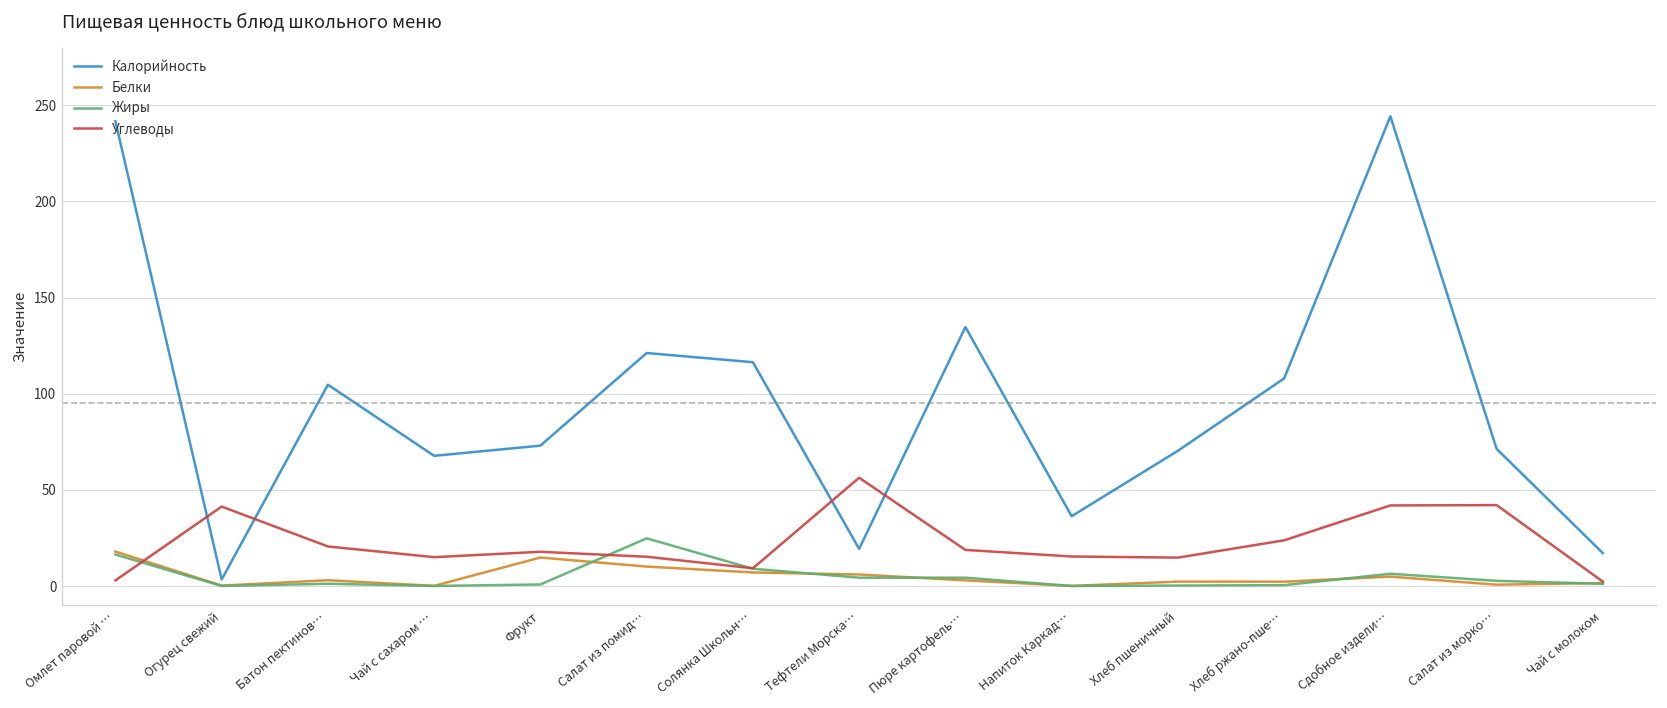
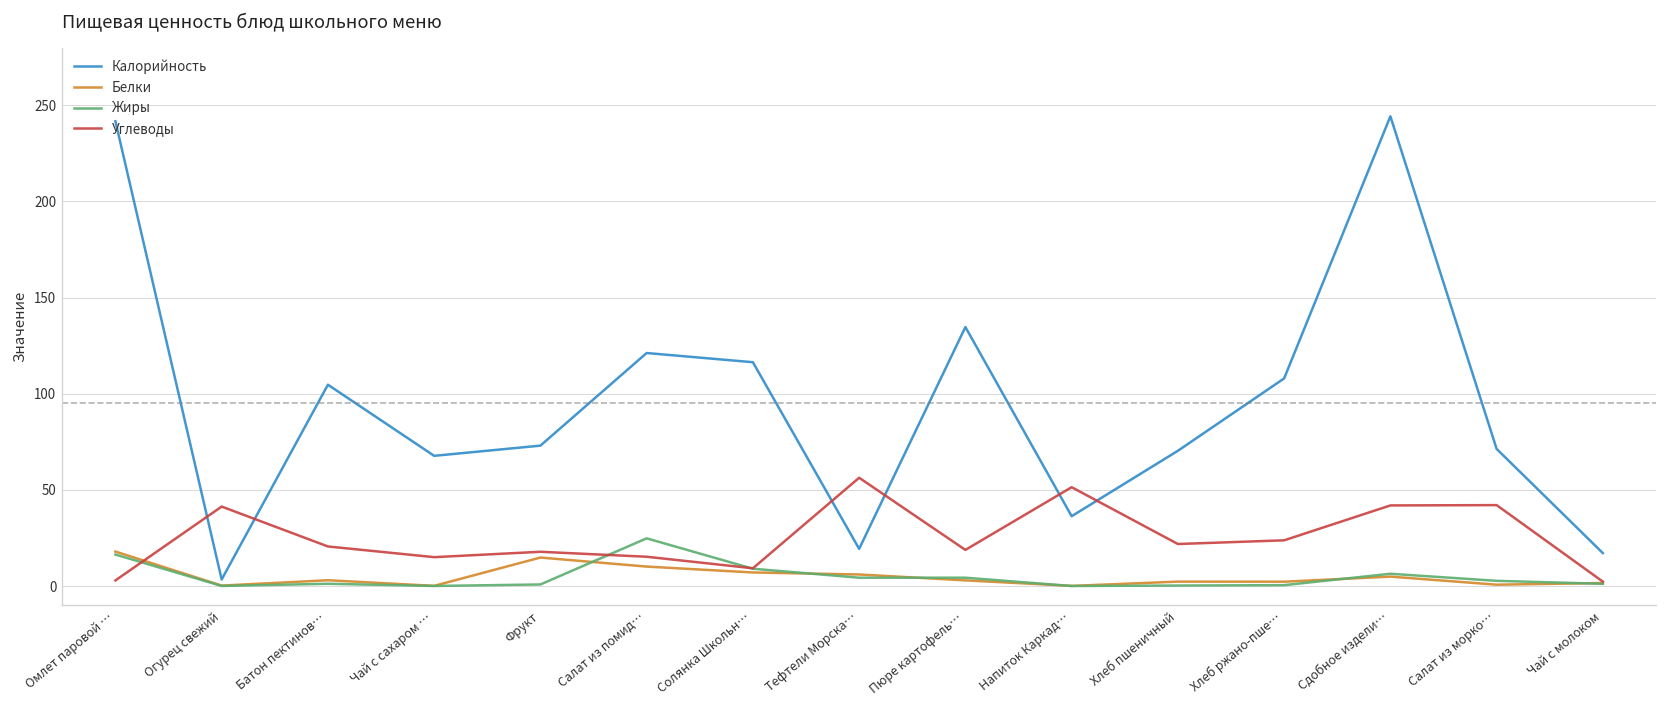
  {
    "Калорийность": {
      "Омлет паровой …": 242,
      "Огурец свежий": 3,
      "Батон пектинов…": 105,
      "Чай с сахаром …": 68,
      "Фрукт": 73,
      "Салат из помид…": 121,
      "Солянка Школьн…": 116,
      "Тефтели Морска…": 19,
      "Пюре картофель…": 135,
      "Напиток Каркад…": 36,
      "Хлеб пшеничный": 70,
      "Хлеб ржано-пше…": 108,
      "Сдобное издели…": 244,
      "Салат из морко…": 71,
      "Чай с молоком": 17
    },
    "Белки": {
      "Батон пектинов…": 3,
      "Фрукт": 15,
      "Салат из помид…": 10,
      "Солянка Школьн…": 7,
      "Тефтели Морска…": 6,
      "Хлеб пшеничный": 2,
      "Хлеб ржано-пше…": 2,
      "Салат из морко…": 1
    },
    "Жиры": {
      "Батон пектинов…": 1,
      "Фрукт": 1,
      "Салат из помид…": 25,
      "Тефтели Морска…": 4,
      "Хлеб пшеничный": 0,
      "Хлеб ржано-пше…": 0,
      "Салат из морко…": 3
    },
    "Углеводы": {
      "Омлет паровой …": 3,
      "Огурец свежий": 41,
      "Батон пектинов…": 21,
      "Чай с сахаром …": 15,
      "Фрукт": 18,
      "Салат из помид…": 15,
      "Тефтели Морска…": 56,
      "Пюре картофель…": 19,
-     "Напиток Каркад…": 15,
-     "Хлеб пшеничный": 15,
+     "Напиток Каркад…": 51,
+     "Хлеб пшеничный": 22,
      "Хлеб ржано-пше…": 24,
      "Сдобное издели…": 42,
      "Салат из морко…": 42
    }
  }
